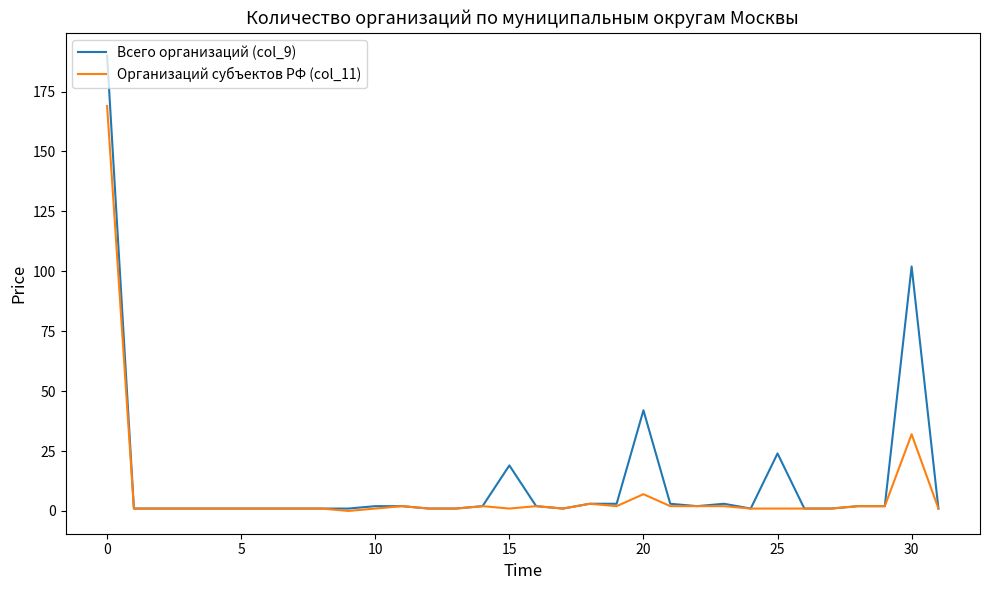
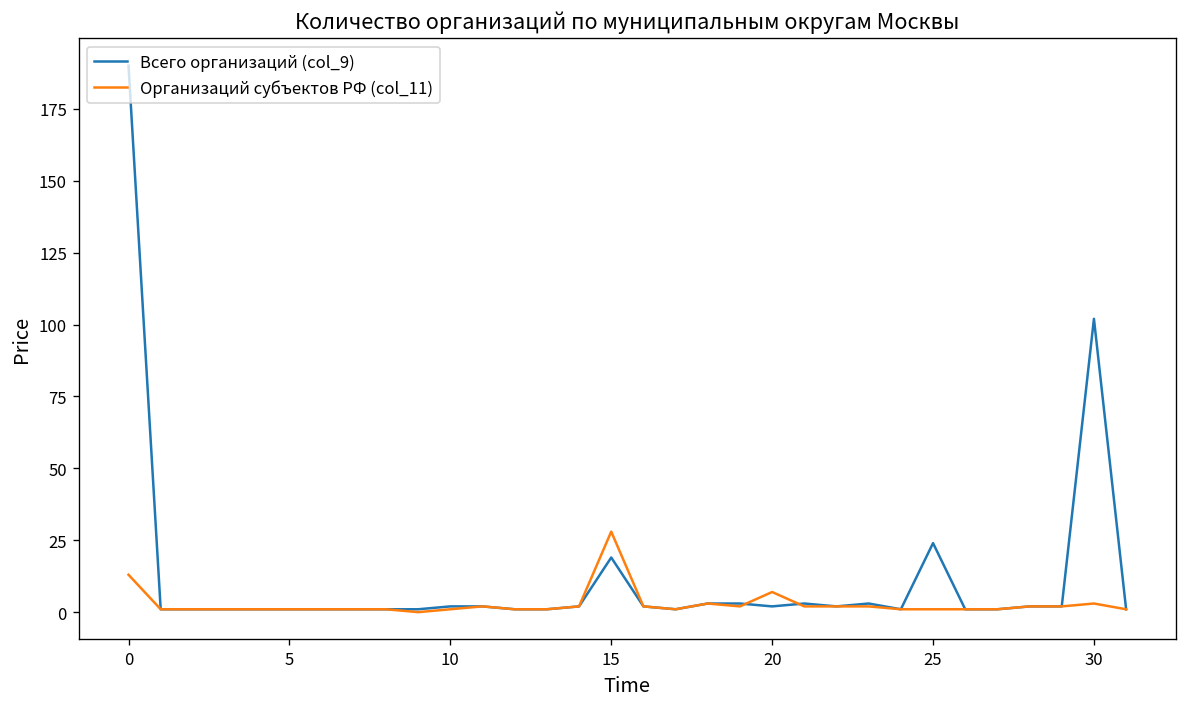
  {
    "Всего организаций (col_9)": {
      "15": 19,
-     "20": 42,
+     "20": 2,
      "25": 24,
      "30": 102
    },
    "Организаций субъектов РФ (col_11)": {
-     "0": 169,
-     "15": 1,
+     "0": 13,
+     "15": 28,
      "20": 7,
      "25": 1,
-     "30": 32
+     "30": 3
    }
  }
